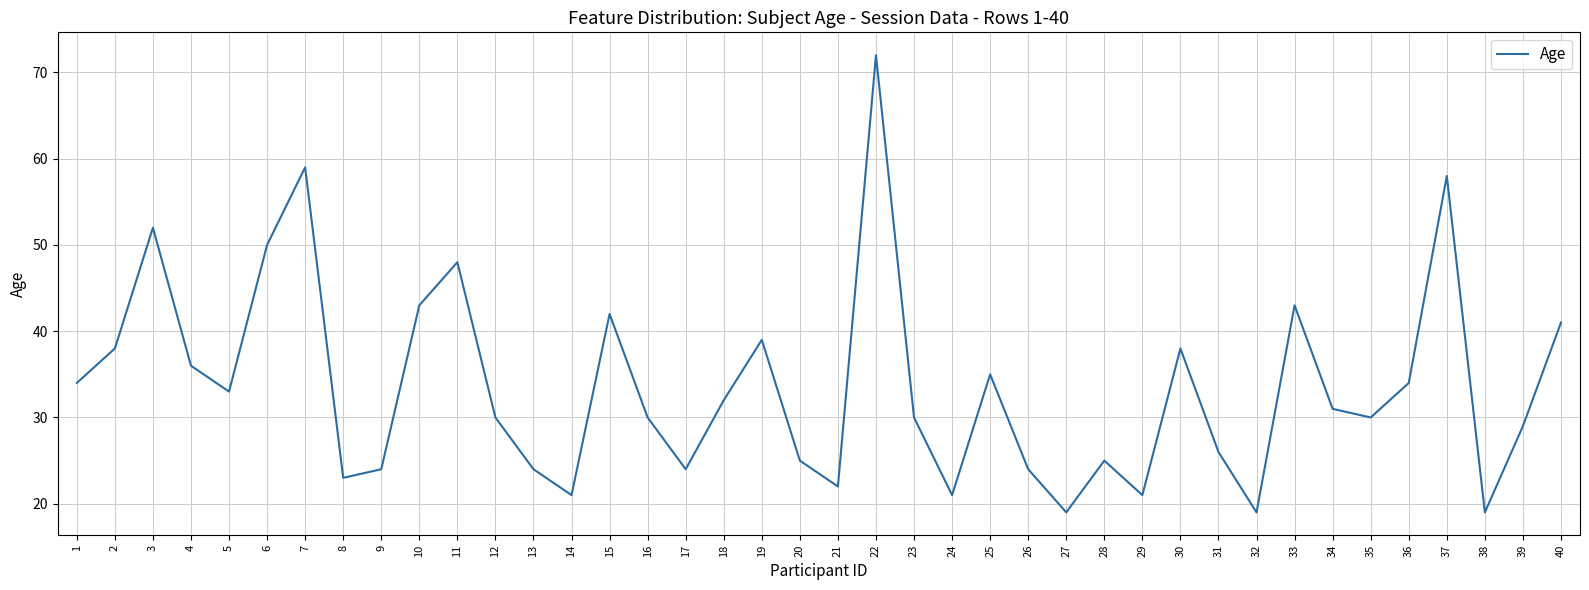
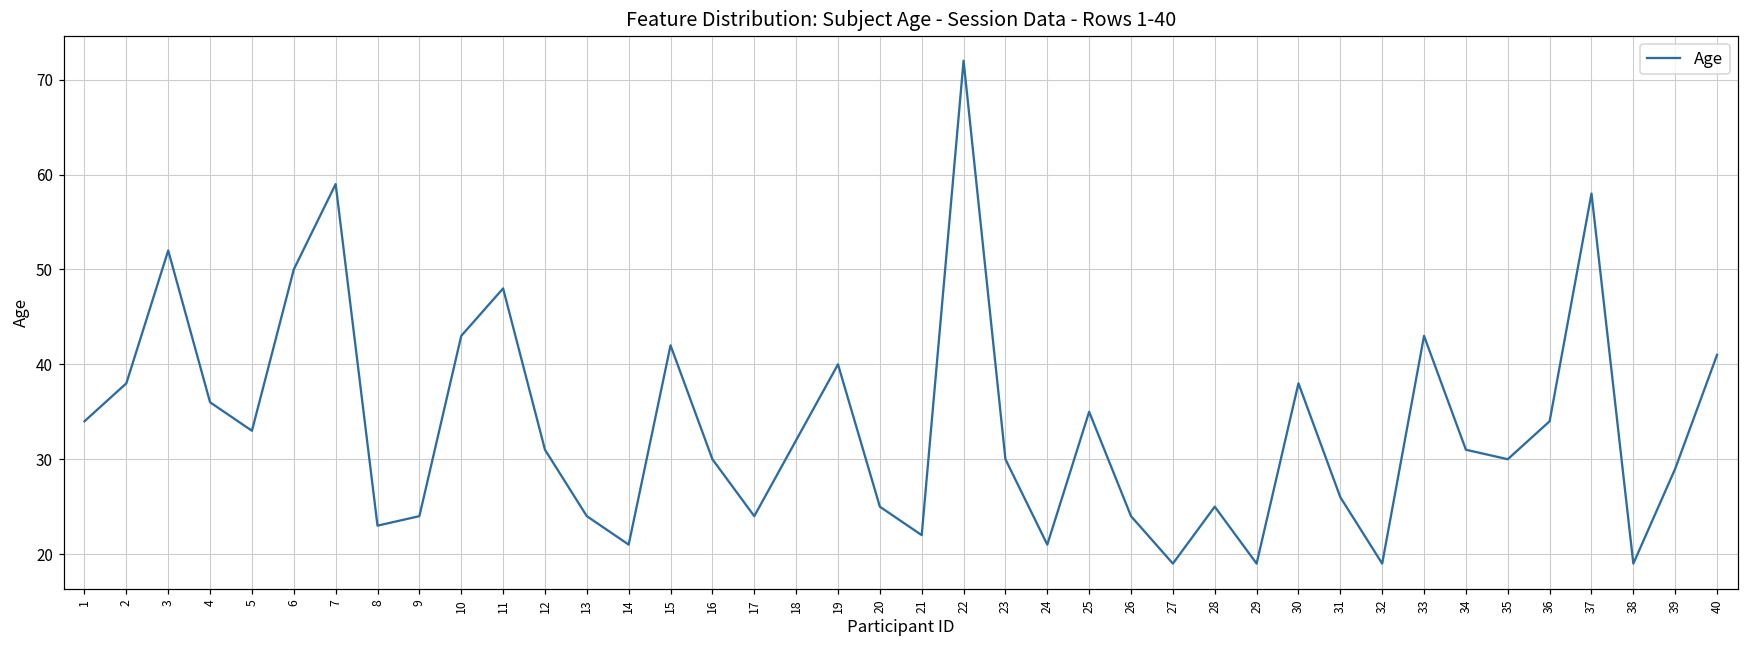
  {
    "1": 34,
    "2": 38,
    "3": 52,
    "4": 36,
    "5": 33,
    "6": 50,
    "7": 59,
    "8": 23,
    "9": 24,
    "10": 43,
    "11": 48,
-   "12": 30,
+   "12": 31,
    "13": 24,
    "14": 21,
    "15": 42,
    "16": 30,
    "17": 24,
    "18": 32,
-   "19": 39,
+   "19": 40,
    "20": 25,
    "21": 22,
    "22": 72,
    "23": 30,
    "24": 21,
    "25": 35,
    "26": 24,
    "27": 19,
    "28": 25,
-   "29": 21,
+   "29": 19,
    "30": 38,
    "31": 26,
    "32": 19,
    "33": 43,
    "34": 31,
    "35": 30,
    "36": 34,
    "37": 58,
    "38": 19,
    "39": 29,
    "40": 41
  }
